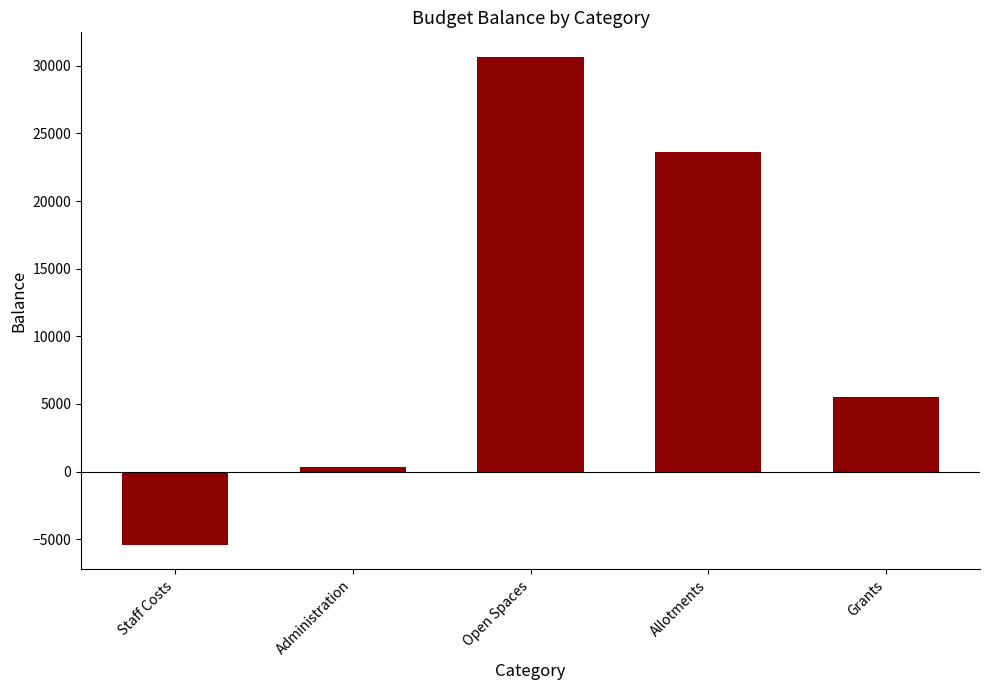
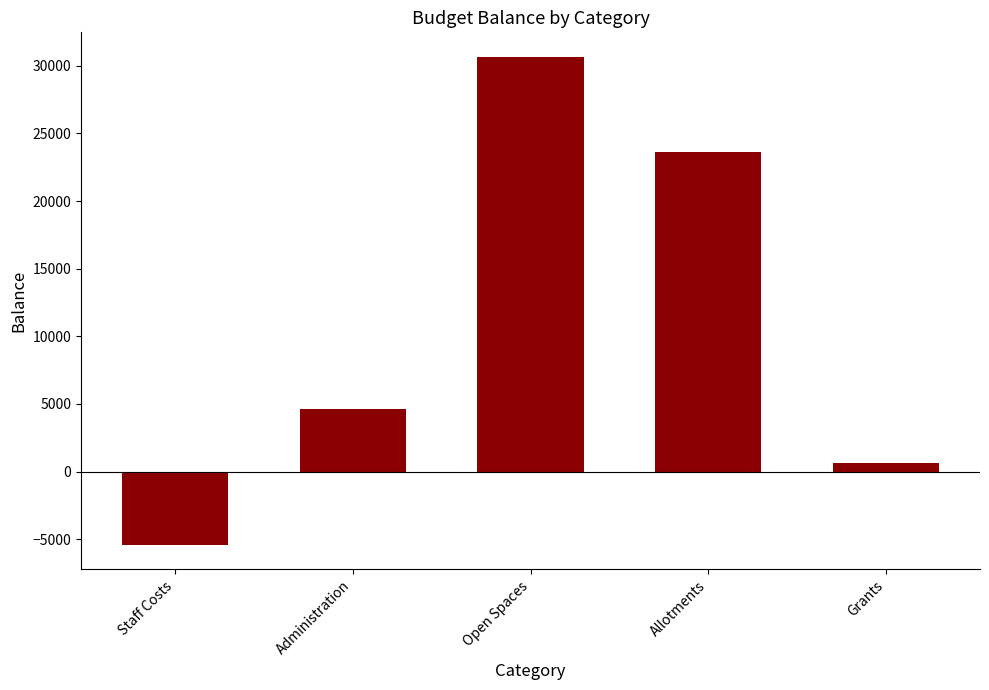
  {
    "Staff Costs": -5400,
-   "Administration": 300,
+   "Administration": 4600,
    "Open Spaces": 30700,
    "Allotments": 23600,
-   "Grants": 5500
+   "Grants": 600
  }
